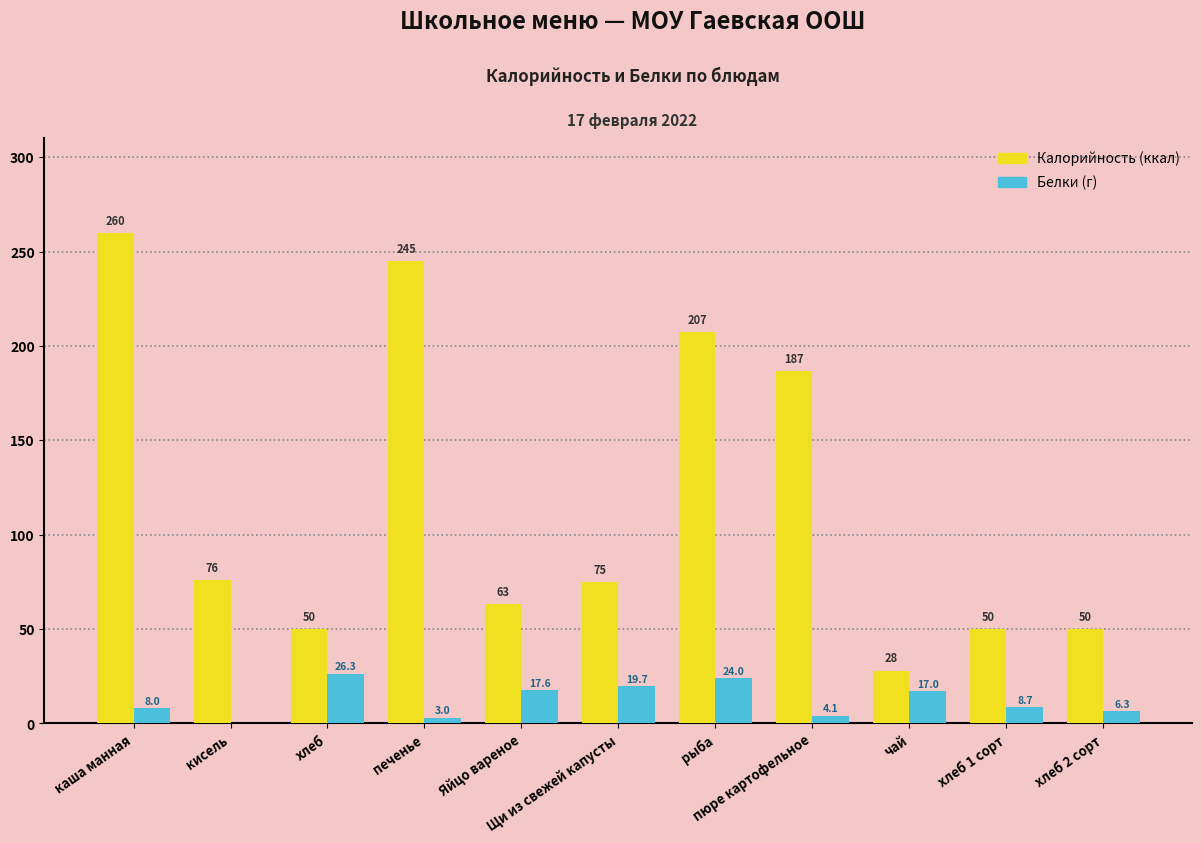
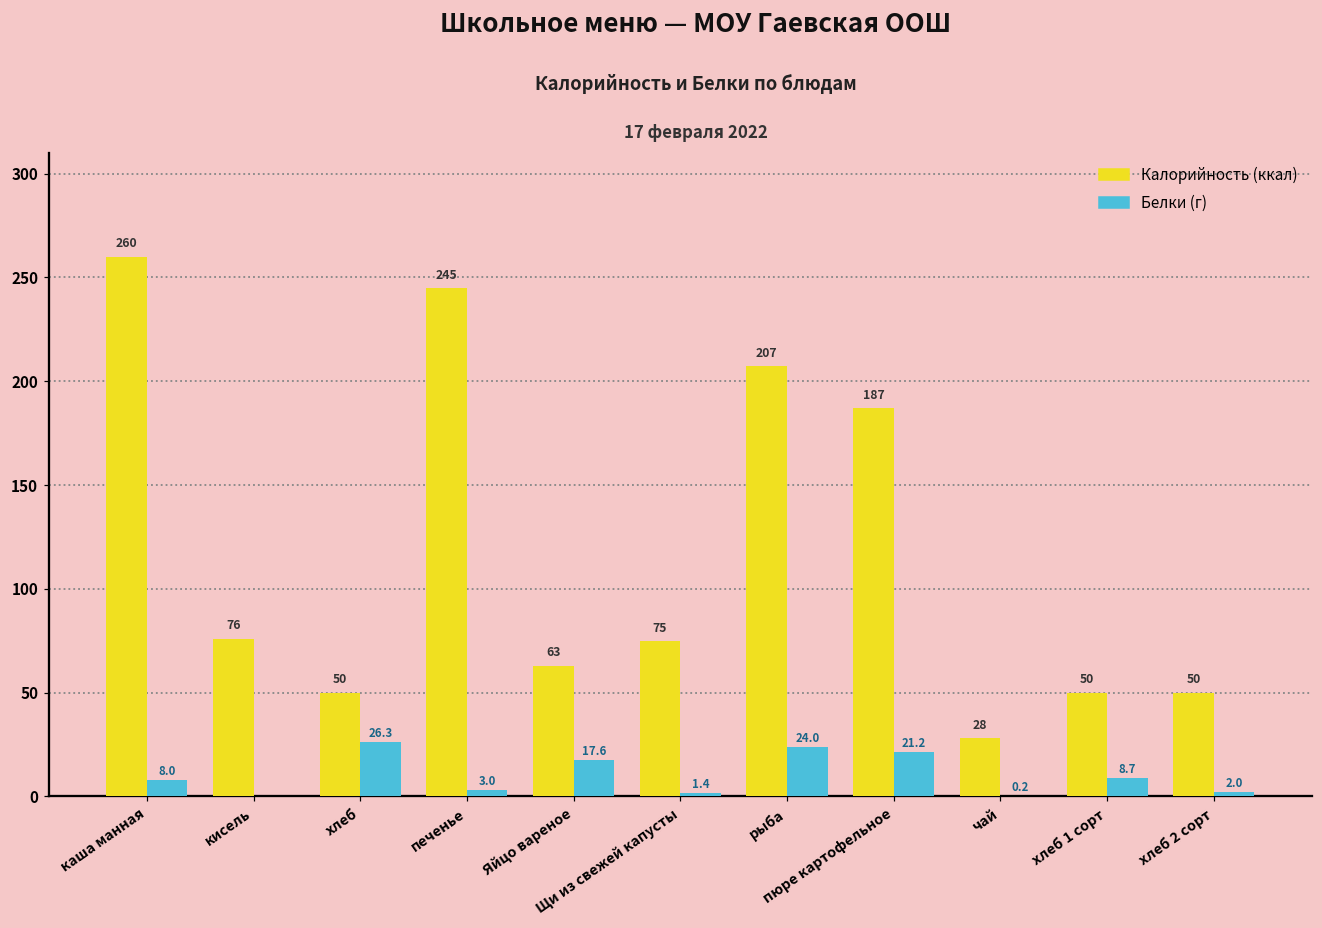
  {
    "Белки (г)": {
      "каша манная": 8.0,
      "хлеб": 26.3,
      "печенье": 3.0,
      "Яйцо вареное": 17.6,
-     "Щи из свежей капусты": 19.7,
+     "Щи из свежей капусты": 1.4,
      "рыба": 24.0,
-     "пюре картофельное": 4.1,
-     "чай": 17.0,
+     "пюре картофельное": 21.2,
+     "чай": 0.2,
      "хлеб 1 сорт": 8.7,
-     "хлеб 2 сорт": 6.3
+     "хлеб 2 сорт": 2.0
    }
  }
